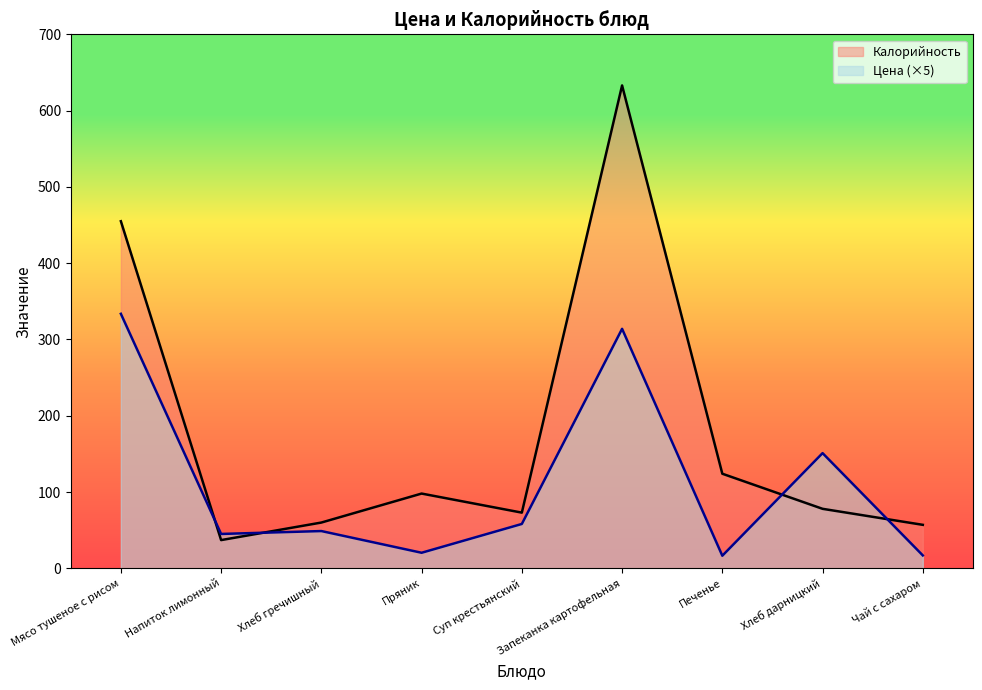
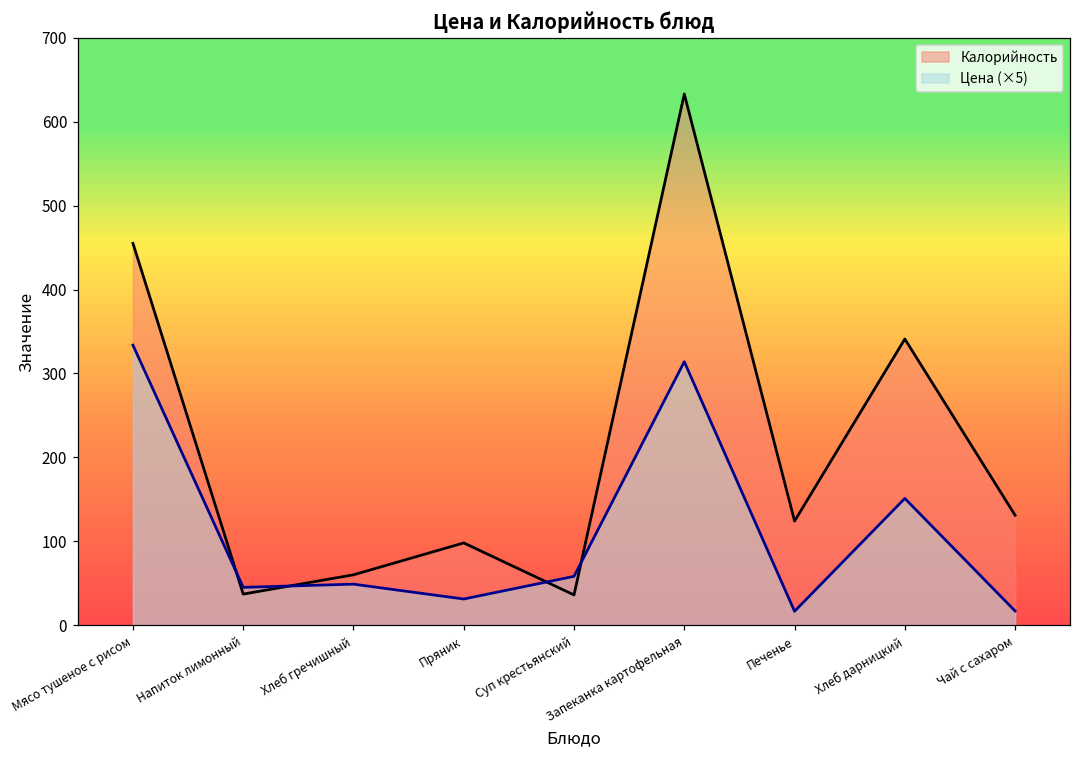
  {
    "Калорийность": {
      "Мясо тушеное с рисом": 460,
      "Напиток лимонный": 40,
      "Хлеб гречишный": 60,
      "Пряник": 100,
-     "Суп крестьянский": 70,
+     "Суп крестьянский": 40,
      "Запеканка картофельная": 630,
      "Печенье": 120,
-     "Хлеб дарницкий": 80,
-     "Чай с сахаром": 60
+     "Хлеб дарницкий": 340,
+     "Чай с сахаром": 130
    },
    "Цена (×5)": {
      "Мясо тушеное с рисом": 330,
      "Напиток лимонный": 50,
      "Хлеб гречишный": 50,
-     "Пряник": 20,
+     "Пряник": 30,
      "Суп крестьянский": 60,
      "Запеканка картофельная": 310,
      "Печенье": 20,
      "Хлеб дарницкий": 150,
      "Чай с сахаром": 20
    }
  }
